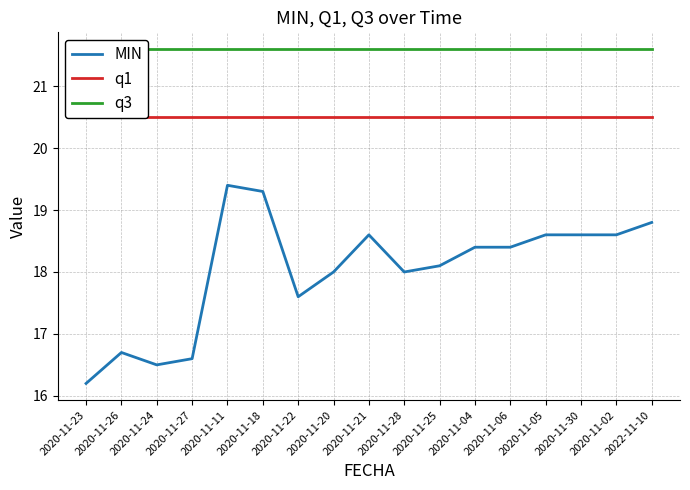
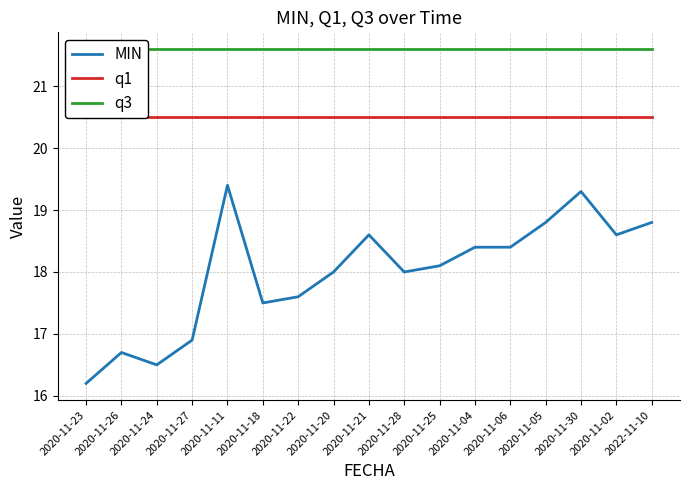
  {
    "MIN": {
      "2020-11-23": 16.2,
      "2020-11-26": 16.7,
      "2020-11-24": 16.5,
-     "2020-11-27": 16.6,
+     "2020-11-27": 16.9,
      "2020-11-11": 19.4,
-     "2020-11-18": 19.3,
+     "2020-11-18": 17.5,
      "2020-11-22": 17.6,
      "2020-11-20": 18.0,
      "2020-11-21": 18.6,
      "2020-11-28": 18.0,
      "2020-11-25": 18.1,
      "2020-11-04": 18.4,
      "2020-11-06": 18.4,
-     "2020-11-05": 18.6,
-     "2020-11-30": 18.6,
+     "2020-11-05": 18.8,
+     "2020-11-30": 19.3,
      "2020-11-02": 18.6,
      "2022-11-10": 18.8
    },
    "q1": {
      "2020-11-24": 20.5,
      "2020-11-27": 20.5,
      "2020-11-11": 20.5,
      "2020-11-18": 20.5,
      "2020-11-22": 20.5,
      "2020-11-20": 20.5,
      "2020-11-21": 20.5,
      "2020-11-28": 20.5,
      "2020-11-25": 20.5,
      "2020-11-04": 20.5,
      "2020-11-06": 20.5,
      "2020-11-05": 20.5,
      "2020-11-30": 20.5,
      "2020-11-02": 20.5,
      "2022-11-10": 20.5
    },
    "q3": {
      "2020-11-24": 21.6,
      "2020-11-27": 21.6,
      "2020-11-11": 21.6,
      "2020-11-18": 21.6,
      "2020-11-22": 21.6,
      "2020-11-20": 21.6,
      "2020-11-21": 21.6,
      "2020-11-28": 21.6,
      "2020-11-25": 21.6,
      "2020-11-04": 21.6,
      "2020-11-06": 21.6,
      "2020-11-05": 21.6,
      "2020-11-30": 21.6,
      "2020-11-02": 21.6,
      "2022-11-10": 21.6
    }
  }
